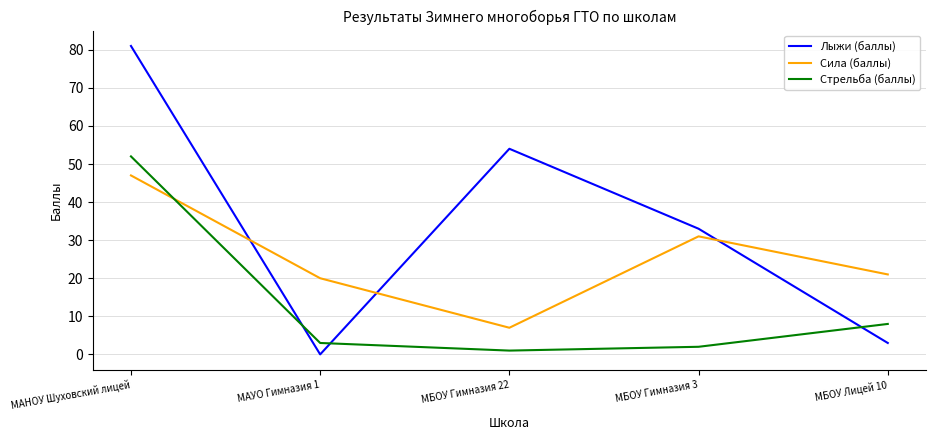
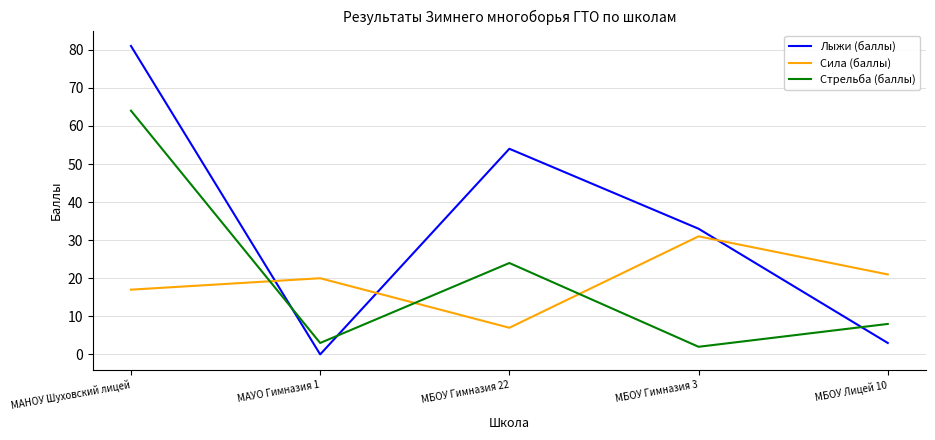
  {
    "Лыжи (баллы)": {
      "МАНОУ Шуховский лицей": 81,
      "МАУО Гимназия 1": 0,
      "МБОУ Гимназия 22": 54,
      "МБОУ Гимназия 3": 33,
      "МБОУ Лицей 10": 3
    },
    "Сила (баллы)": {
-     "МАНОУ Шуховский лицей": 47,
+     "МАНОУ Шуховский лицей": 17,
      "МАУО Гимназия 1": 20,
      "МБОУ Гимназия 22": 7,
      "МБОУ Гимназия 3": 31,
      "МБОУ Лицей 10": 21
    },
    "Стрельба (баллы)": {
-     "МАНОУ Шуховский лицей": 52,
+     "МАНОУ Шуховский лицей": 64,
      "МАУО Гимназия 1": 3,
-     "МБОУ Гимназия 22": 1,
+     "МБОУ Гимназия 22": 24,
      "МБОУ Гимназия 3": 2,
      "МБОУ Лицей 10": 8
    }
  }
